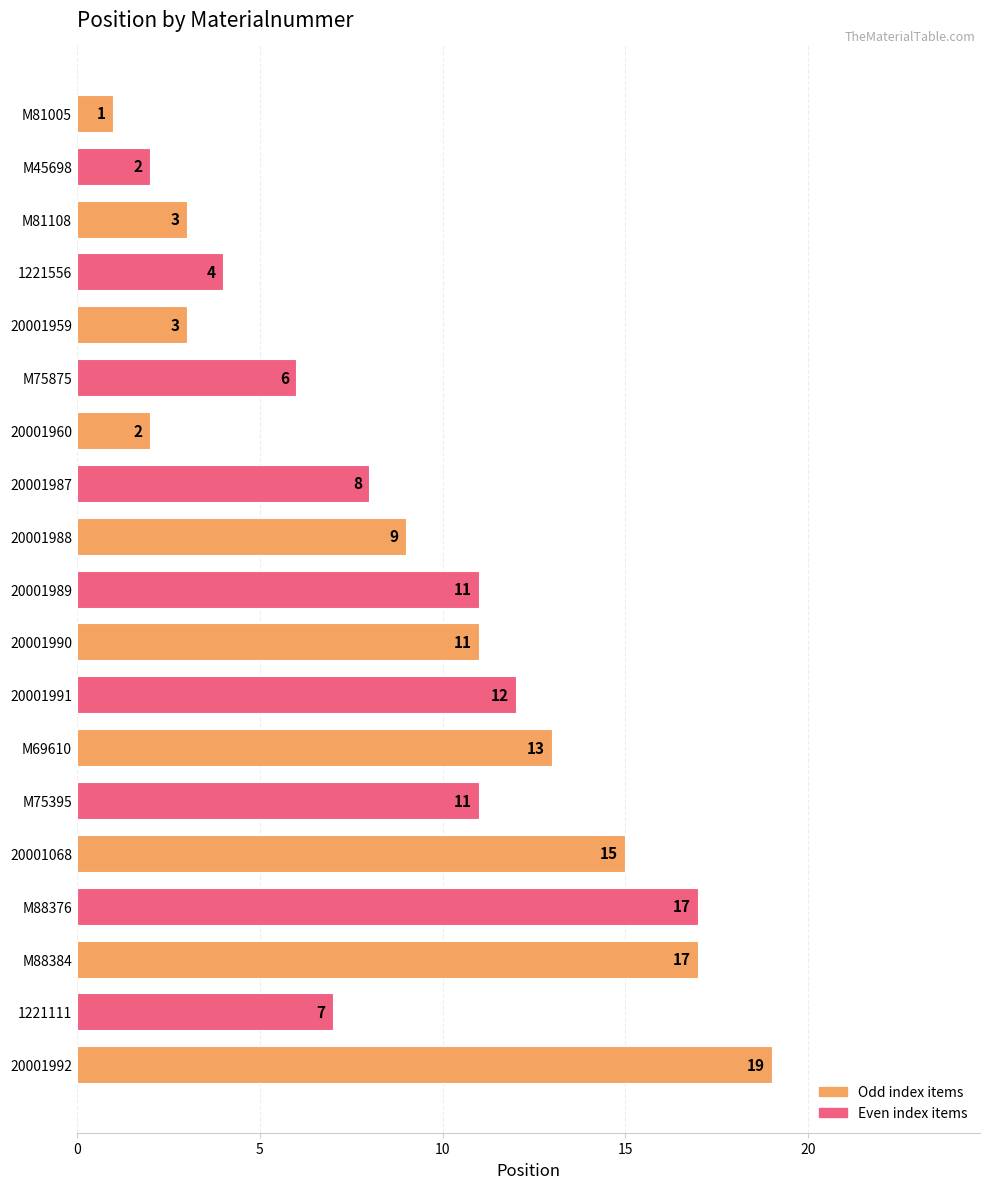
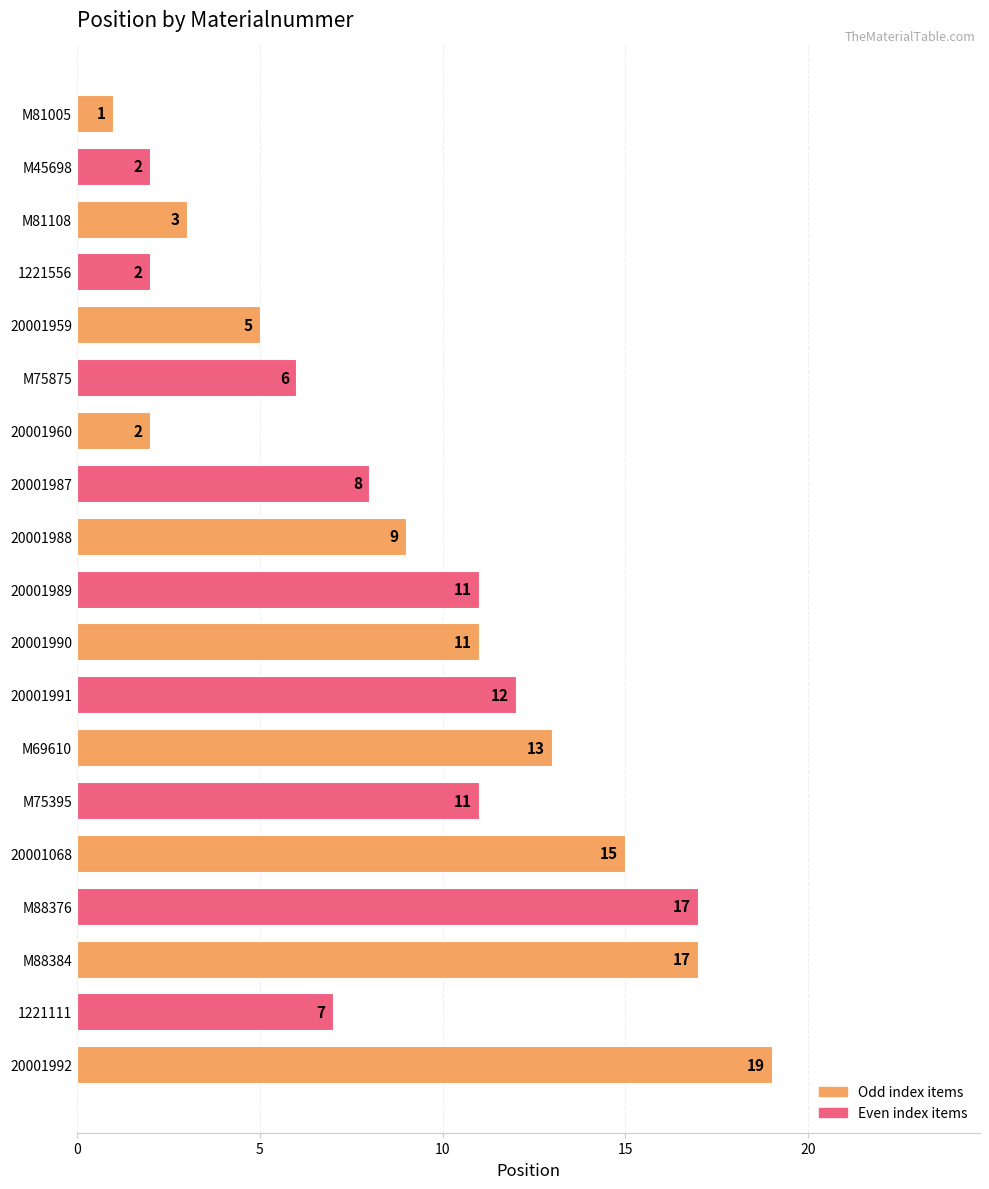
  {
    "M81005": 1,
    "M45698": 2,
    "M81108": 3,
-   "1221556": 4,
-   "20001959": 3,
+   "1221556": 2,
+   "20001959": 5,
    "M75875": 6,
    "20001960": 2,
    "20001987": 8,
    "20001988": 9,
    "20001989": 11,
    "20001990": 11,
    "20001991": 12,
    "M69610": 13,
    "M75395": 11,
    "20001068": 15,
    "M88376": 17,
    "M88384": 17,
    "1221111": 7,
    "20001992": 19
  }
